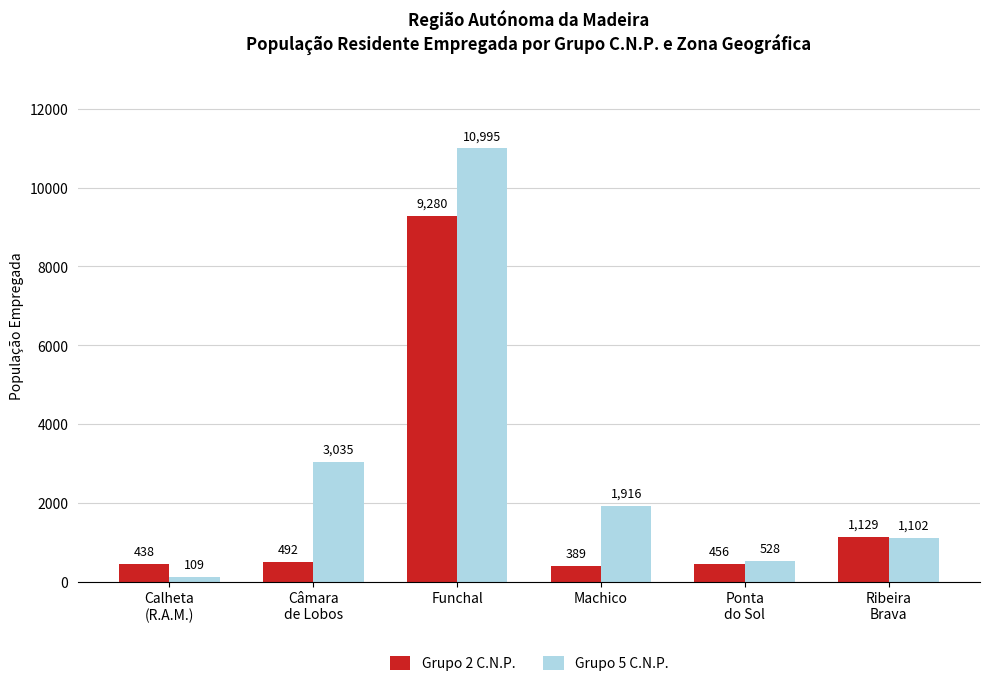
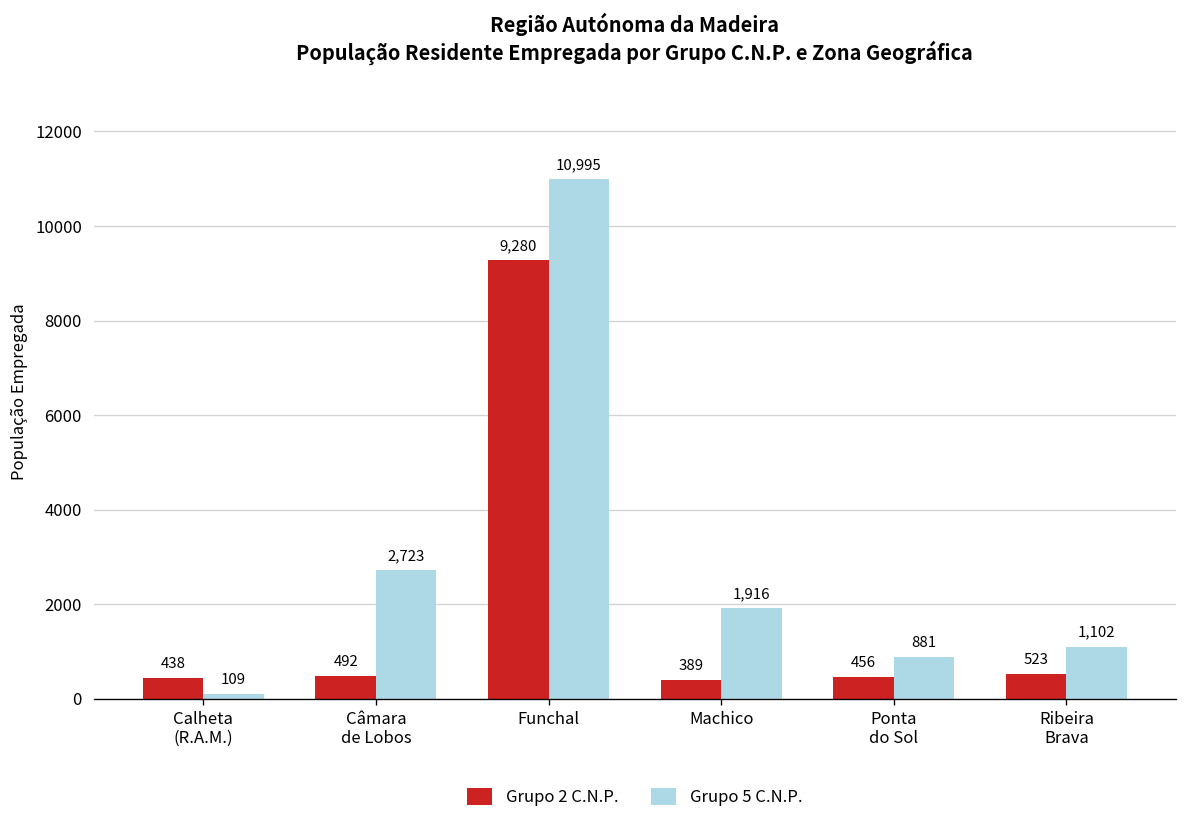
  {
    "Grupo 2 C.N.P.": {
      "Calheta (R.A.M.)": "438",
      "Câmara de Lobos": "492",
      "Funchal": "9,280",
      "Machico": "389",
      "Ponta do Sol": "456",
-     "Ribeira Brava": "1,129"
+     "Ribeira Brava": "523"
    },
    "Grupo 5 C.N.P.": {
      "Calheta (R.A.M.)": "109",
-     "Câmara de Lobos": "3,035",
+     "Câmara de Lobos": "2,723",
      "Funchal": "10,995",
      "Machico": "1,916",
-     "Ponta do Sol": "528",
+     "Ponta do Sol": "881",
      "Ribeira Brava": "1,102"
    }
  }
